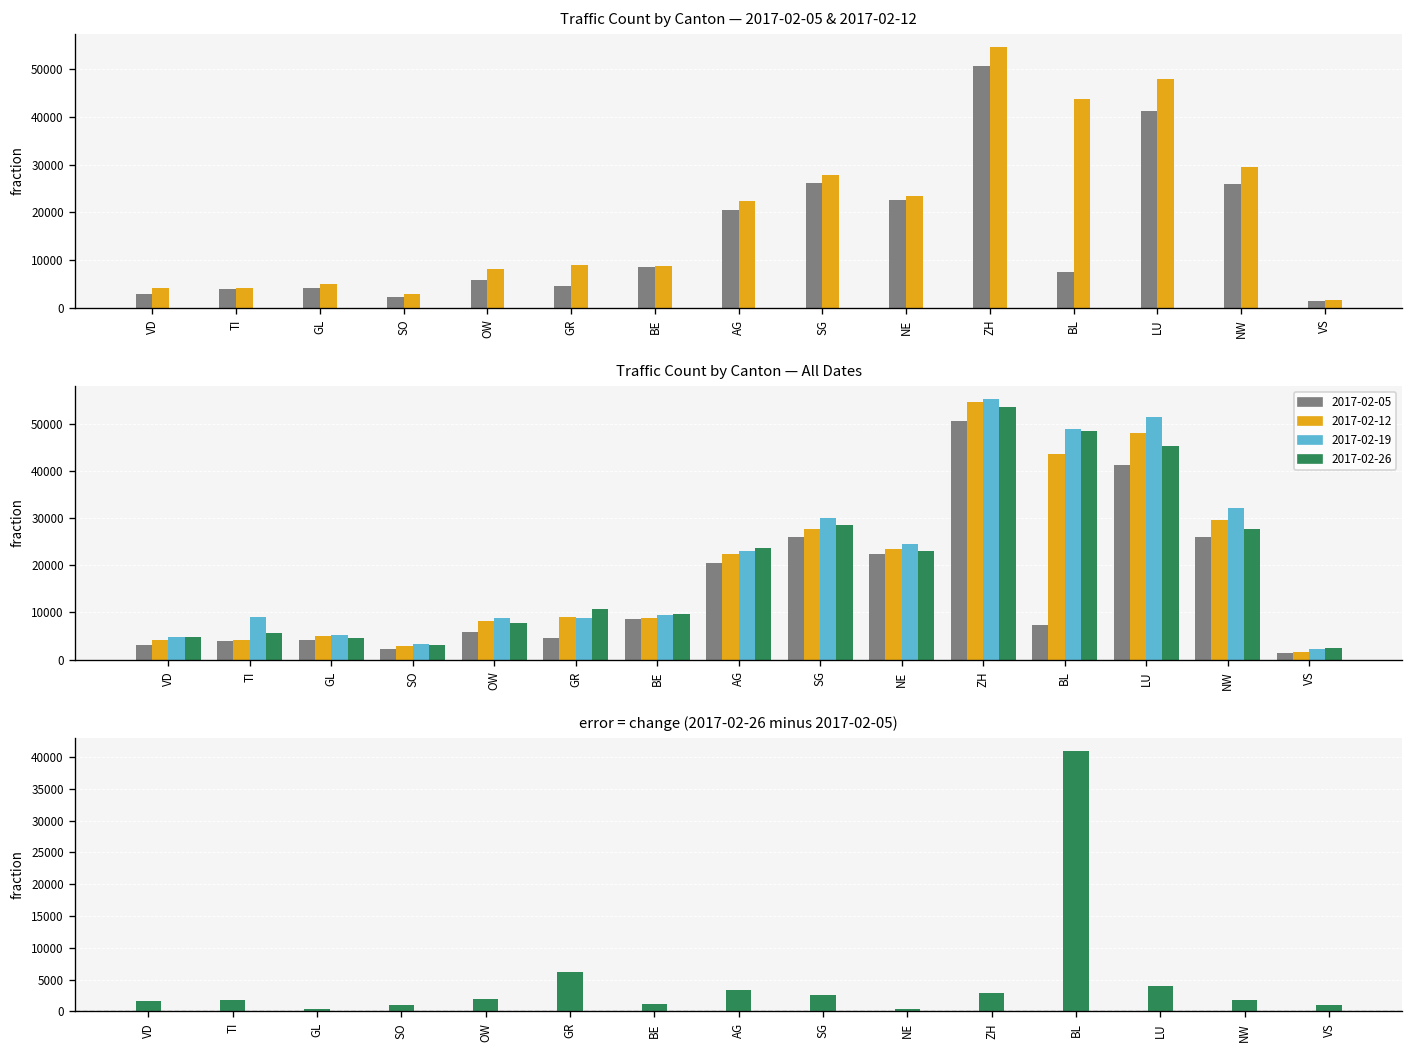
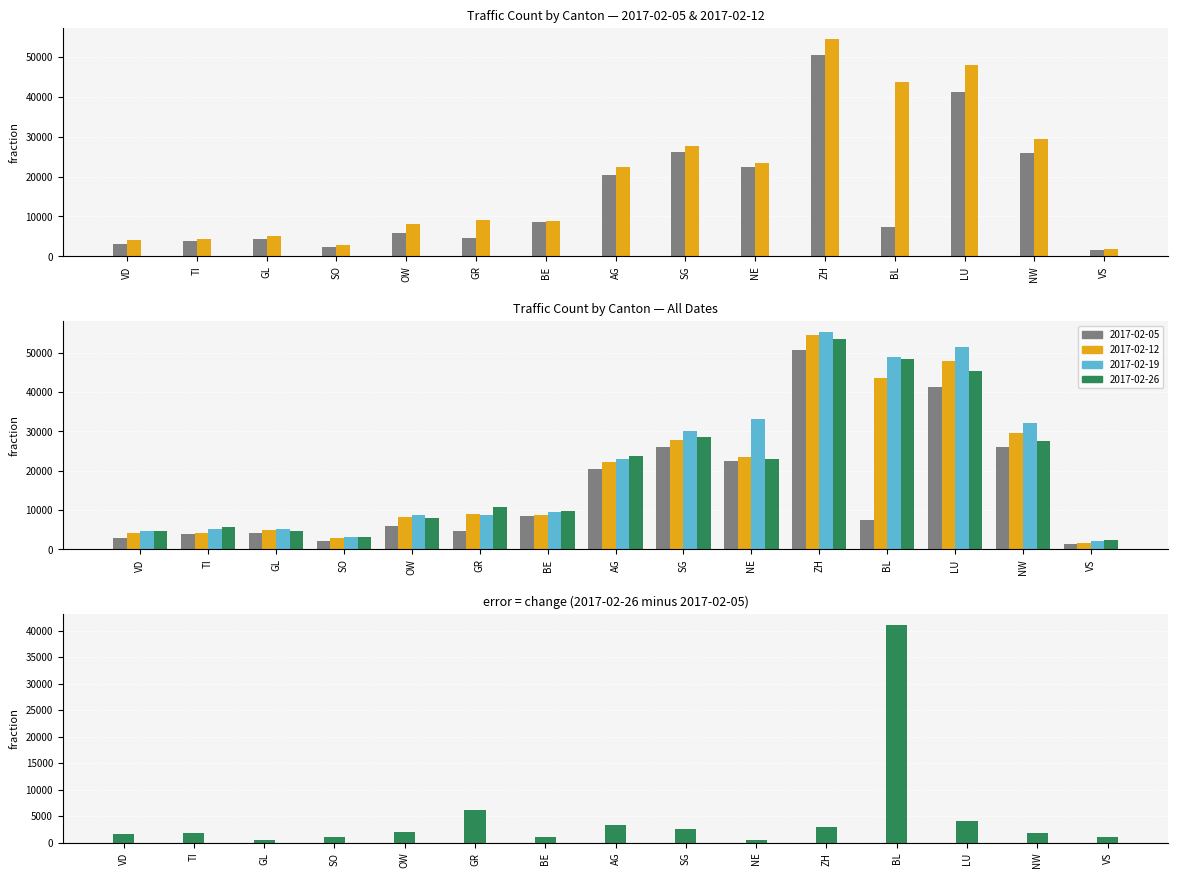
  {
    "Traffic Count by Canton — 2017-02-05 & 2017-02-12": {
      "2017-02-05": {
        "VD": 3000,
        "TI": 4000,
        "GL": 4000,
        "SO": 2000,
        "OW": 6000,
        "GR": 5000,
        "BE": 9000,
        "AG": 20000,
        "SG": 26000,
        "NE": 22000,
        "ZH": 51000,
        "BL": 7000,
        "LU": 41000,
        "NW": 26000,
        "VS": 1000
      },
      "2017-02-12": {
        "VD": 4000,
        "TI": 4000,
        "GL": 5000,
        "SO": 3000,
        "OW": 8000,
        "GR": 9000,
        "BE": 9000,
        "AG": 22000,
        "SG": 28000,
        "NE": 23000,
        "ZH": 55000,
        "BL": 44000,
        "LU": 48000,
        "NW": 29000,
        "VS": 2000
      }
    },
    "Traffic Count by Canton — All Dates": {
      "2017-02-05": {
        "VD": 3000,
        "TI": 4000,
        "GL": 4000,
        "SO": 2000,
        "OW": 6000,
        "GR": 5000,
        "BE": 9000,
        "AG": 20000,
        "SG": 26000,
        "NE": 22000,
        "ZH": 51000,
        "BL": 7000,
        "LU": 41000,
        "NW": 26000,
        "VS": 1000
      },
      "2017-02-12": {
        "VD": 4000,
        "TI": 4000,
        "GL": 5000,
        "SO": 3000,
        "OW": 8000,
        "GR": 9000,
        "BE": 9000,
        "AG": 22000,
        "SG": 28000,
        "NE": 23000,
        "ZH": 55000,
        "BL": 44000,
        "LU": 48000,
        "NW": 29000,
        "VS": 2000
      },
      "2017-02-19": {
        "VD": 5000,
-       "TI": 9000,
+       "TI": 5000,
        "GL": 5000,
        "SO": 3000,
        "OW": 9000,
        "GR": 9000,
        "BE": 9000,
        "AG": 23000,
        "SG": 30000,
-       "NE": 24000,
+       "NE": 33000,
        "ZH": 55000,
        "BL": 49000,
        "LU": 51000,
        "NW": 32000,
        "VS": 2000
      },
      "2017-02-26": {
        "VD": 5000,
        "TI": 6000,
        "GL": 5000,
        "SO": 3000,
        "OW": 8000,
        "GR": 11000,
        "BE": 10000,
        "AG": 24000,
        "SG": 29000,
        "NE": 23000,
        "ZH": 53000,
        "BL": 48000,
        "LU": 45000,
        "NW": 28000,
        "VS": 2000
      }
    },
    "error = change (2017-02-26 minus 2017-02-05)": {
      "VD": 2000,
      "TI": 2000,
      "SO": 1000,
      "OW": 2000,
      "GR": 6000,
      "BE": 1000,
      "AG": 3000,
      "SG": 3000,
      "ZH": 3000,
      "BL": 41000,
      "LU": 4000,
      "NW": 2000,
      "VS": 1000
    }
  }
